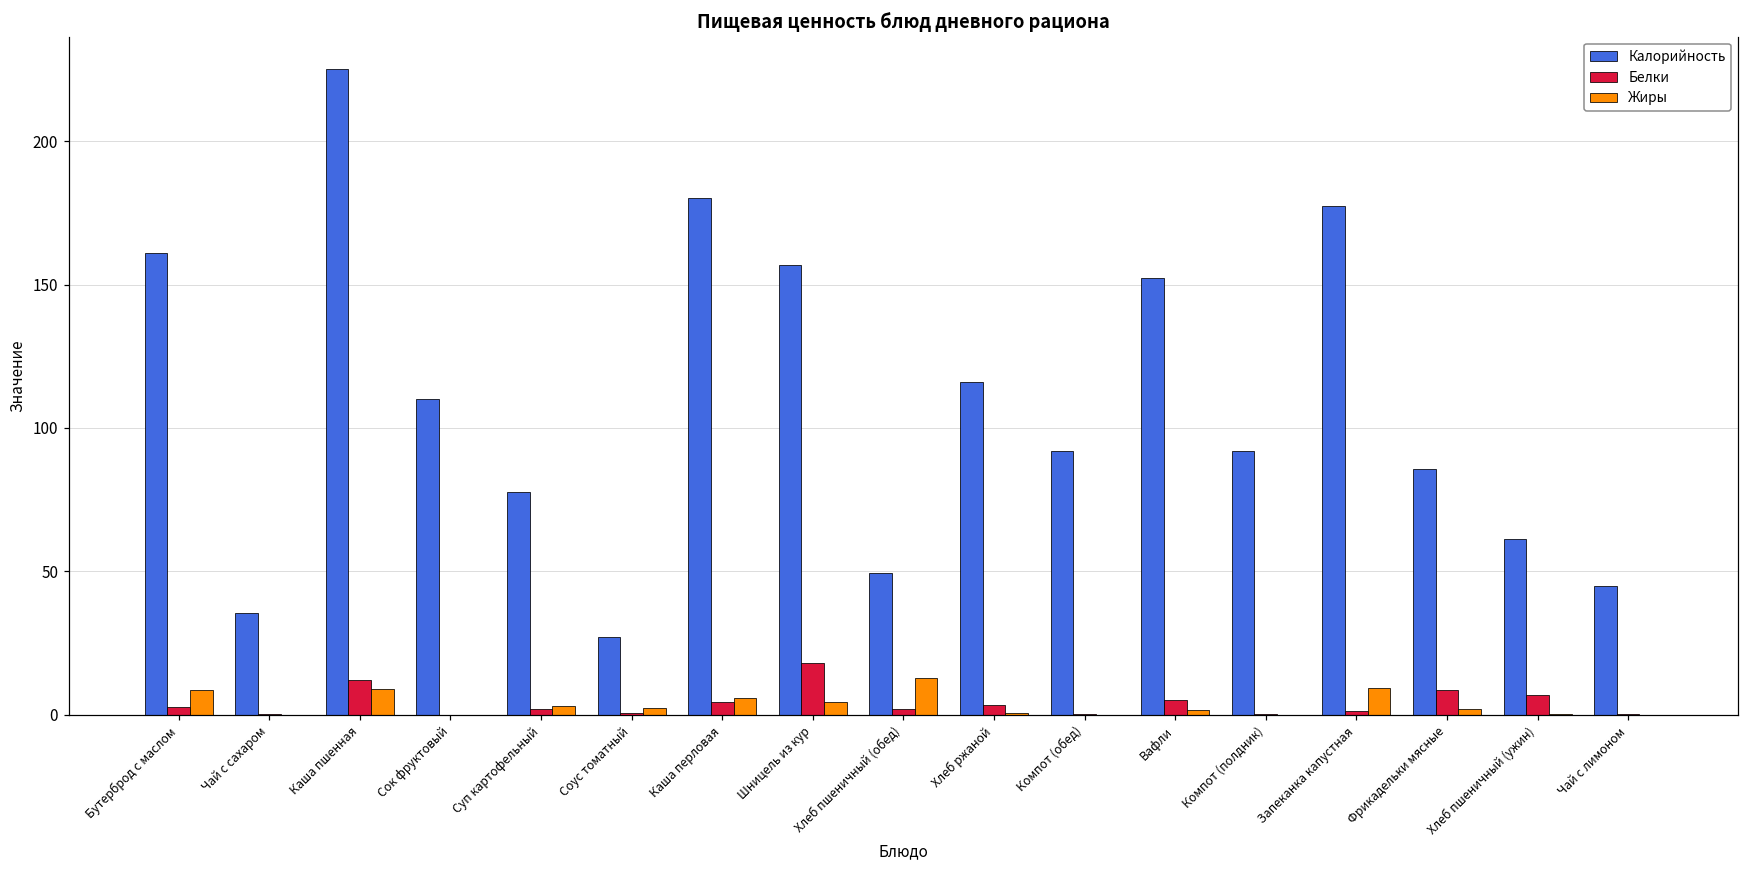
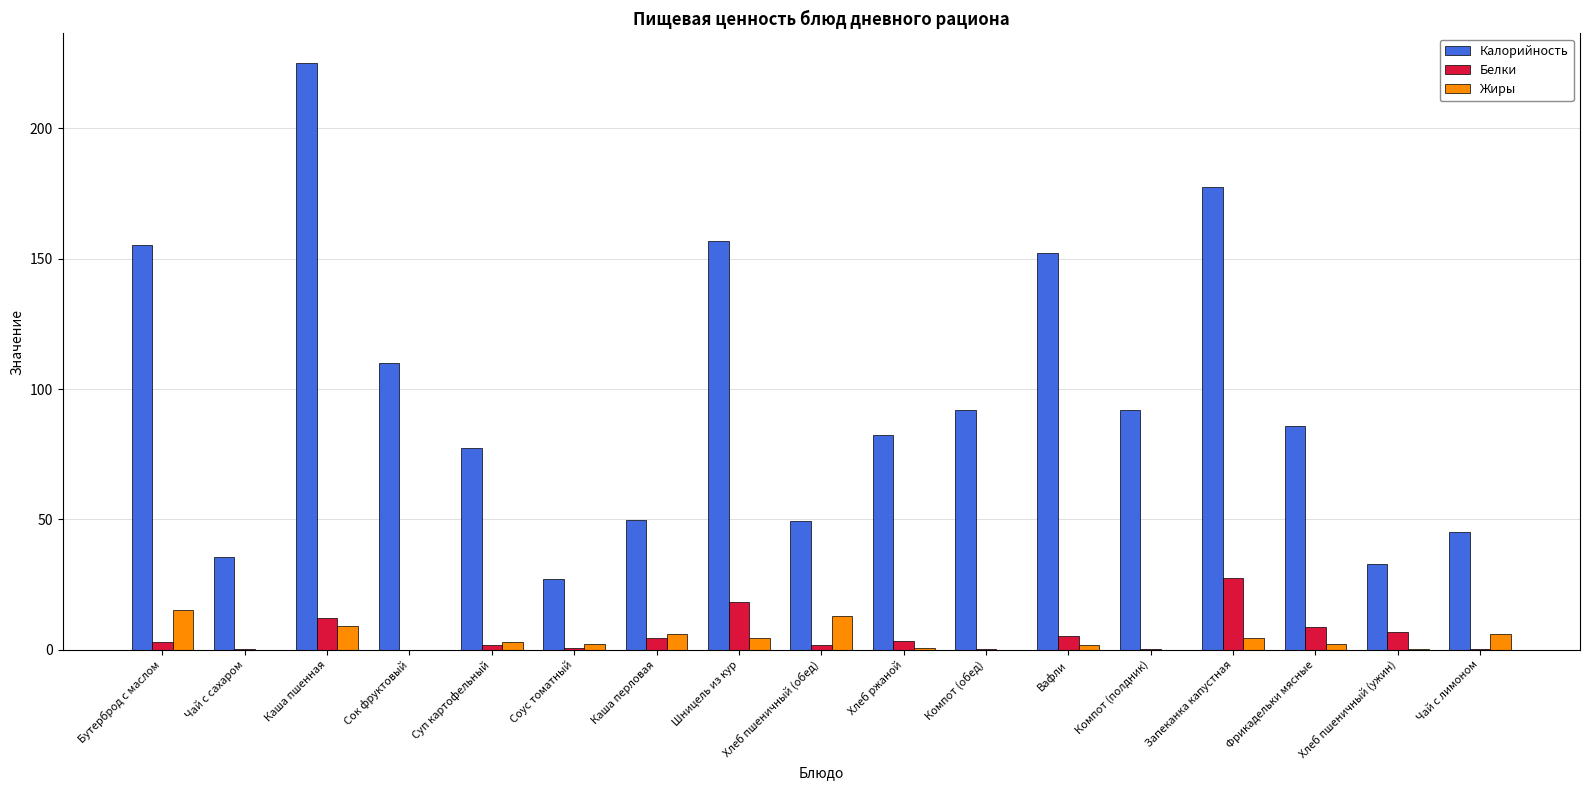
  {
    "Калорийность": {
-     "Бутерброд с маслом": 161,
+     "Бутерброд с маслом": 155,
      "Чай с сахаром": 36,
      "Каша пшенная": 225,
      "Сок фруктовый": 110,
      "Суп картофельный": 78,
      "Соус томатный": 27,
-     "Каша перловая": 180,
+     "Каша перловая": 50,
      "Шницель из кур": 157,
      "Хлеб пшеничный (обед)": 50,
-     "Хлеб ржаной": 116,
+     "Хлеб ржаной": 83,
      "Компот (обед)": 92,
      "Вафли": 152,
      "Компот (полдник)": 92,
      "Запеканка капустная": 177,
      "Фрикадельки мясные": 86,
-     "Хлеб пшеничный (ужин)": 61,
+     "Хлеб пшеничный (ужин)": 33,
      "Чай с лимоном": 45
    },
    "Белки": {
      "Бутерброд с маслом": 3,
      "Каша пшенная": 12,
      "Сок фруктовый": 0,
      "Суп картофельный": 2,
      "Каша перловая": 4,
      "Шницель из кур": 18,
      "Хлеб пшеничный (обед)": 2,
      "Хлеб ржаной": 3,
      "Вафли": 5,
-     "Запеканка капустная": 1,
+     "Запеканка капустная": 28,
      "Фрикадельки мясные": 9,
      "Хлеб пшеничный (ужин)": 7
    },
    "Жиры": {
-     "Бутерброд с маслом": 9,
+     "Бутерброд с маслом": 15,
      "Чай с сахаром": 0,
      "Каша пшенная": 9,
      "Сок фруктовый": 0,
      "Суп картофельный": 3,
      "Соус томатный": 2,
      "Каша перловая": 6,
      "Шницель из кур": 5,
      "Хлеб пшеничный (обед)": 13,
      "Компот (обед)": 0,
      "Вафли": 2,
      "Компот (полдник)": 0,
-     "Запеканка капустная": 9,
+     "Запеканка капустная": 4,
      "Фрикадельки мясные": 2,
-     "Чай с лимоном": 0
+     "Чай с лимоном": 6
    }
  }
